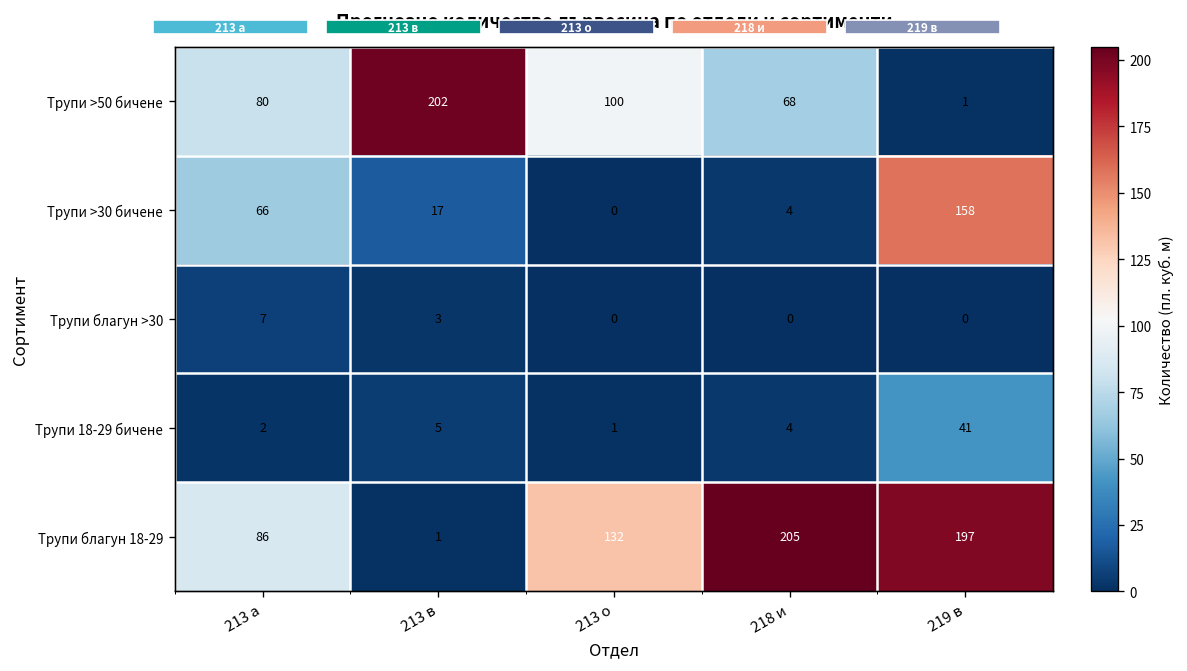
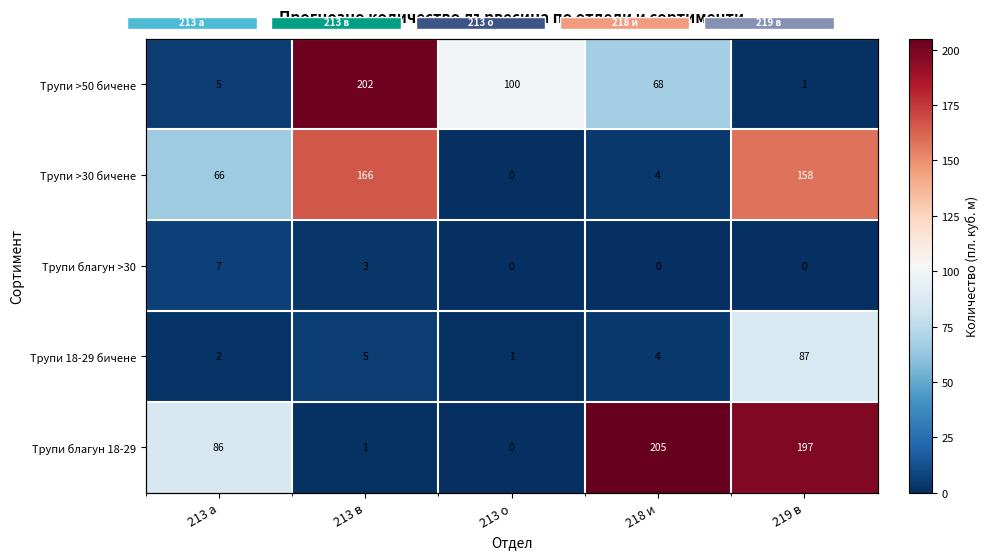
  {
    "Трупи >50 бичене": {
-     "213 а": 80,
+     "213 а": 5,
      "213 в": 202,
      "213 о": 100,
      "218 и": 68,
      "219 в": 1
    },
    "Трупи >30 бичене": {
      "213 а": 66,
-     "213 в": 17,
+     "213 в": 166,
      "213 о": 0,
      "218 и": 4,
      "219 в": 158
    },
    "Трупи благун >30": {
      "213 а": 7,
      "213 в": 3,
      "213 о": 0,
      "218 и": 0,
      "219 в": 0
    },
    "Трупи 18-29 бичене": {
      "213 а": 2,
      "213 в": 5,
      "213 о": 1,
      "218 и": 4,
-     "219 в": 41
+     "219 в": 87
    },
    "Трупи благун 18-29": {
      "213 а": 86,
      "213 в": 1,
-     "213 о": 132,
+     "213 о": 0,
      "218 и": 205,
      "219 в": 197
    }
  }
